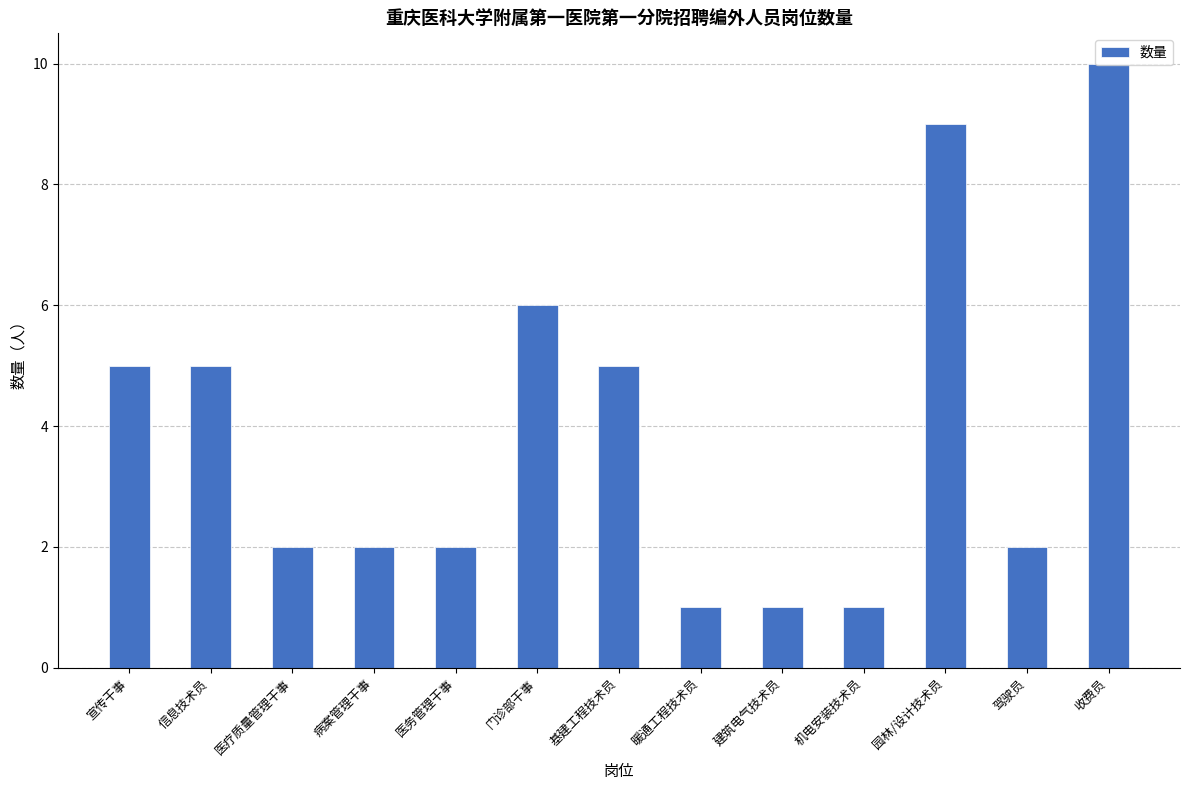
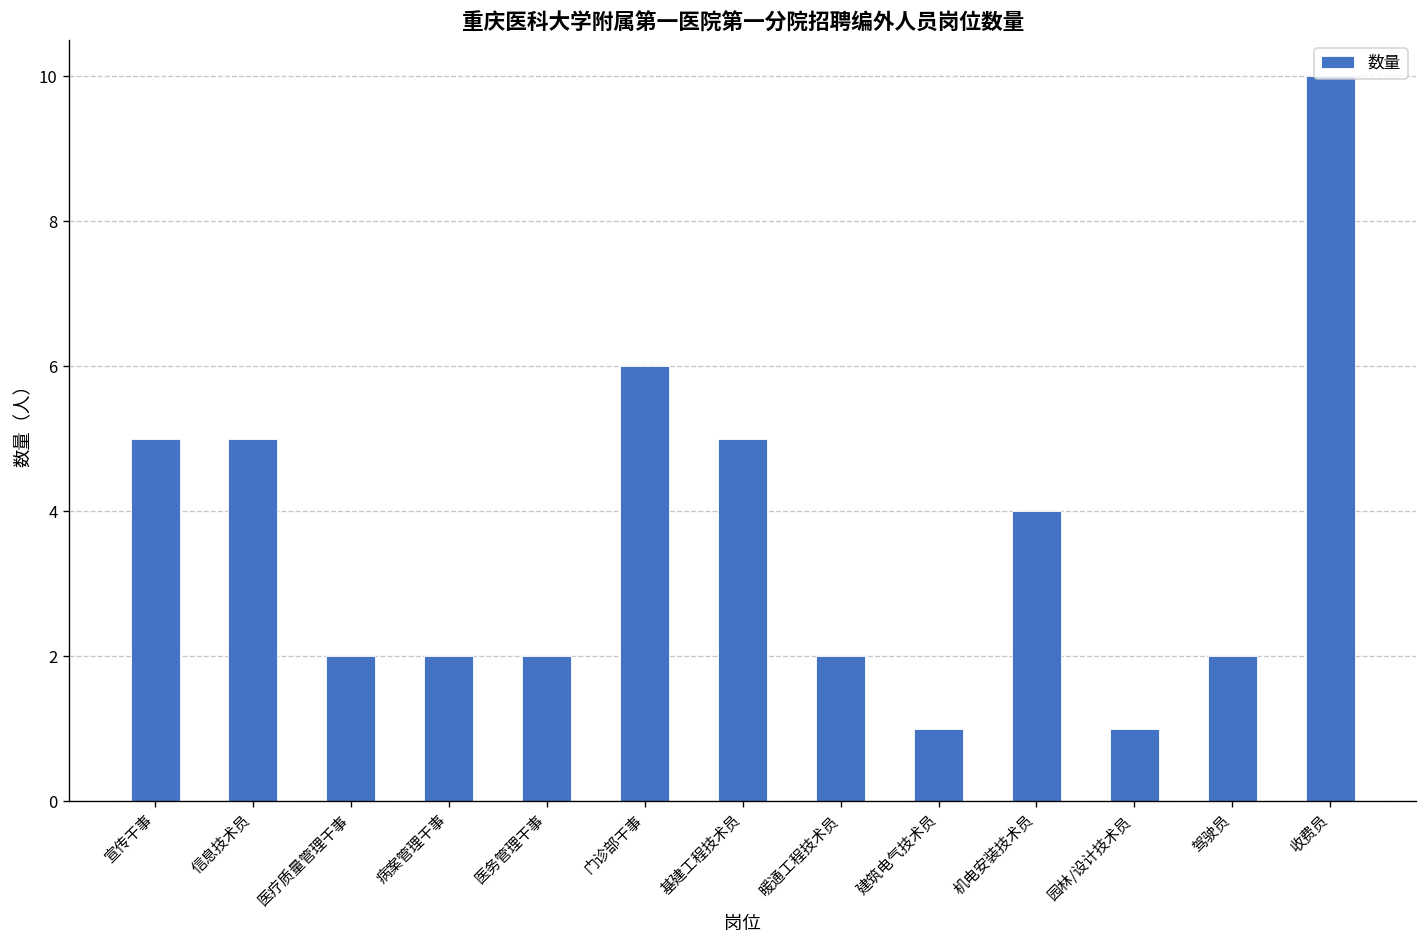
  {
    "宣传干事": 5,
    "信息技术员": 5,
    "医疗质量管理干事": 2,
    "病案管理干事": 2,
    "医务管理干事": 2,
    "门诊部干事": 6,
    "基建工程技术员": 5,
-   "暖通工程技术员": 1,
+   "暖通工程技术员": 2,
    "建筑电气技术员": 1,
-   "机电安装技术员": 1,
-   "园林/设计技术员": 9,
+   "机电安装技术员": 4,
+   "园林/设计技术员": 1,
    "驾驶员": 2
  }
